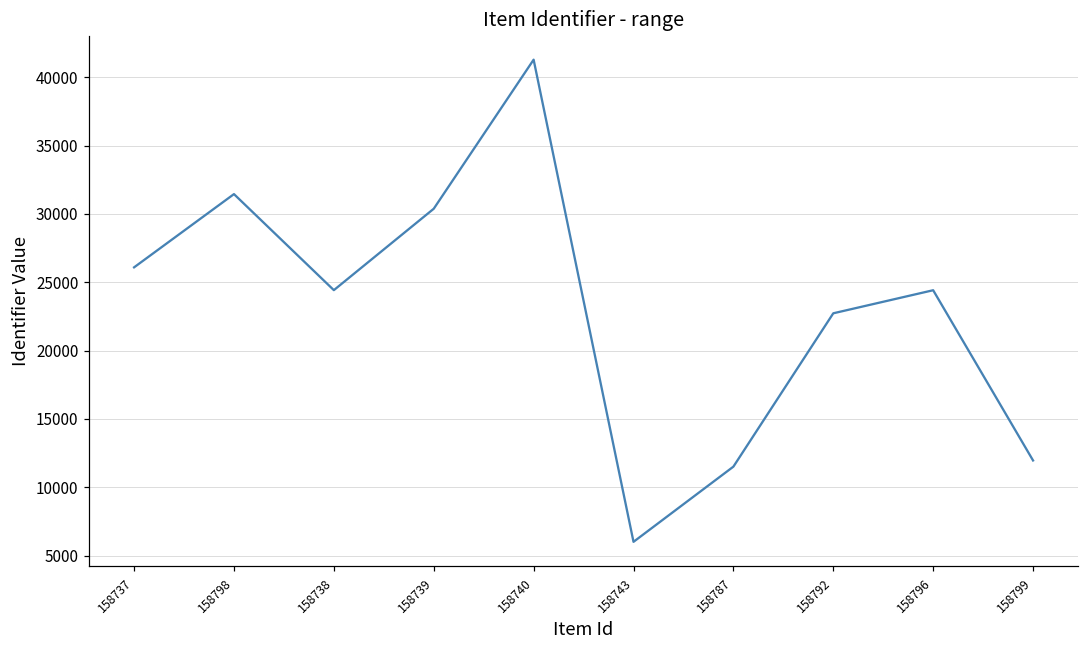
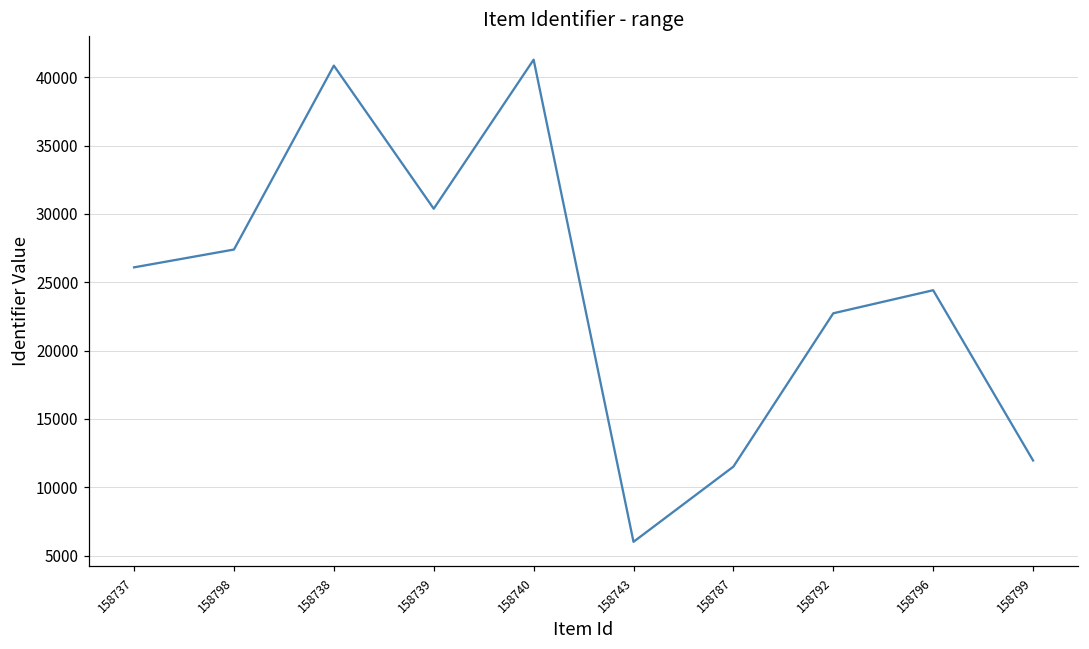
  {
    "158737": 26100,
-   "158798": 31500,
-   "158738": 24400,
+   "158798": 27400,
+   "158738": 40900,
    "158739": 30400,
    "158740": 41300,
    "158743": 6000,
    "158787": 11500,
    "158792": 22700,
    "158796": 24400,
    "158799": 12000
  }
